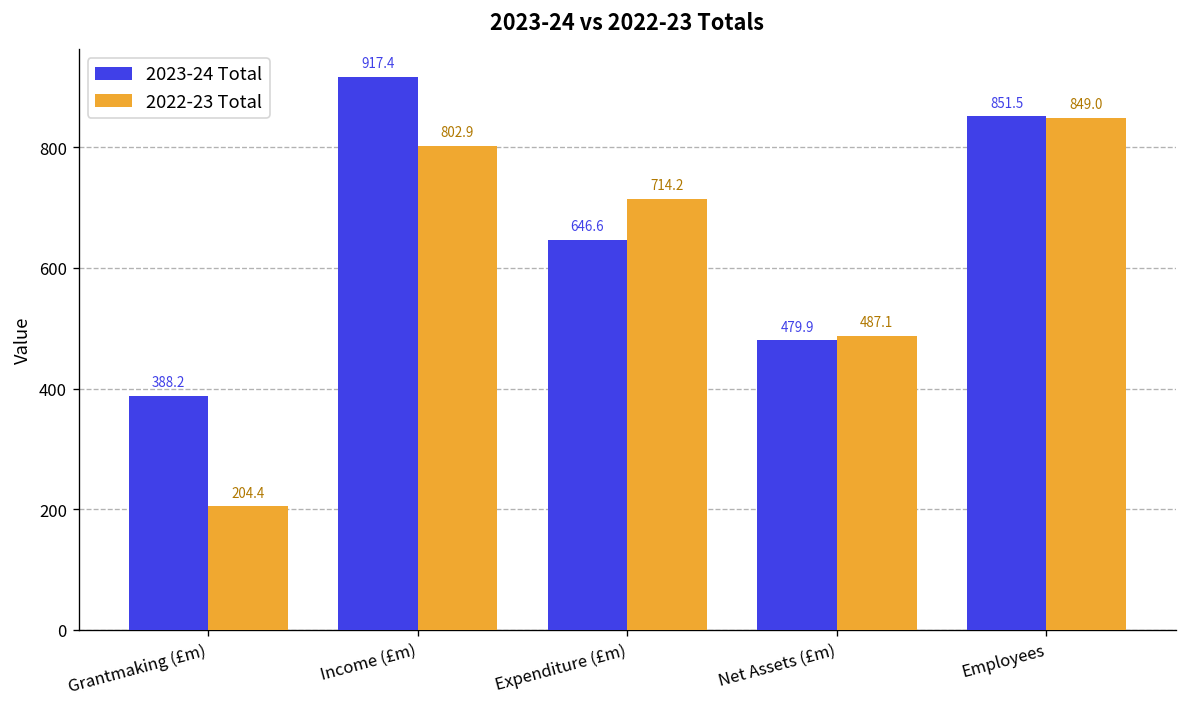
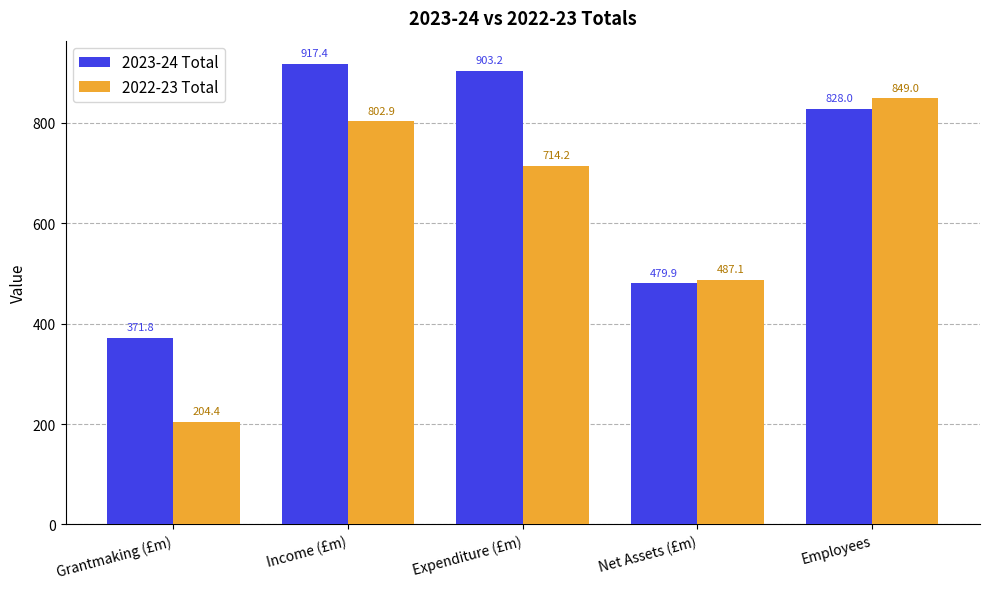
  {
    "2023-24 Total": {
-     "Grantmaking (£m)": 388.2,
+     "Grantmaking (£m)": 371.8,
      "Income (£m)": 917.4,
-     "Expenditure (£m)": 646.6,
+     "Expenditure (£m)": 903.2,
      "Net Assets (£m)": 479.9,
-     "Employees": 851.5
+     "Employees": 828.0
    },
    "2022-23 Total": {
      "Grantmaking (£m)": 204.4,
      "Income (£m)": 802.9,
      "Expenditure (£m)": 714.2,
      "Net Assets (£m)": 487.1,
      "Employees": 849.0
    }
  }
